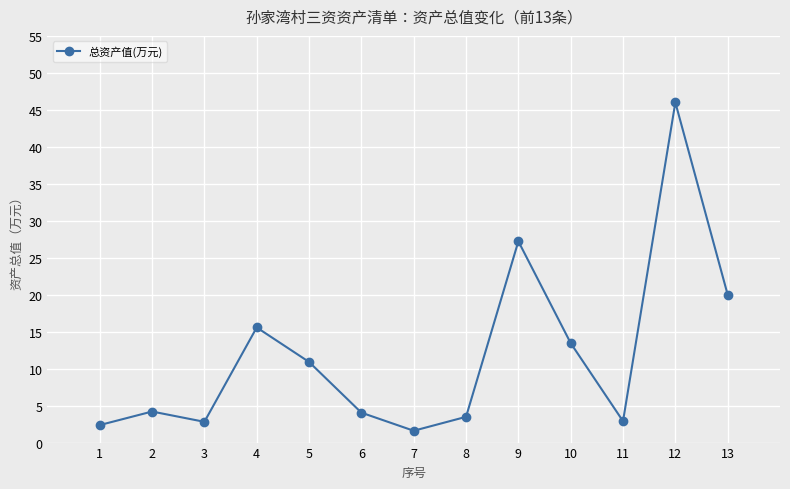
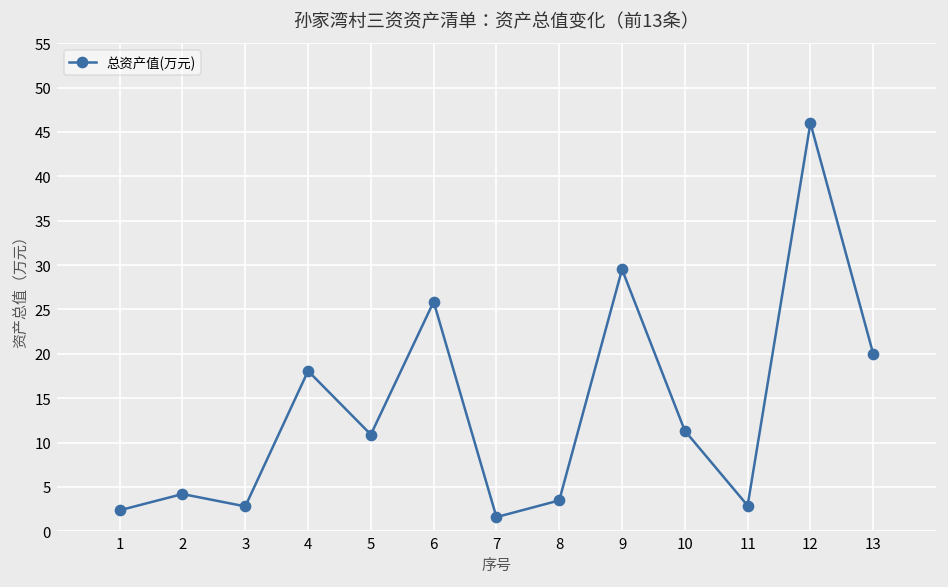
  {
    "1": 2,
    "2": 4,
    "3": 3,
-   "4": 16,
+   "4": 18,
    "5": 11,
-   "6": 4,
+   "6": 26,
    "7": 2,
    "8": 3,
-   "9": 27,
-   "10": 13,
+   "9": 30,
+   "10": 11,
    "11": 3,
    "12": 46,
    "13": 20
  }
